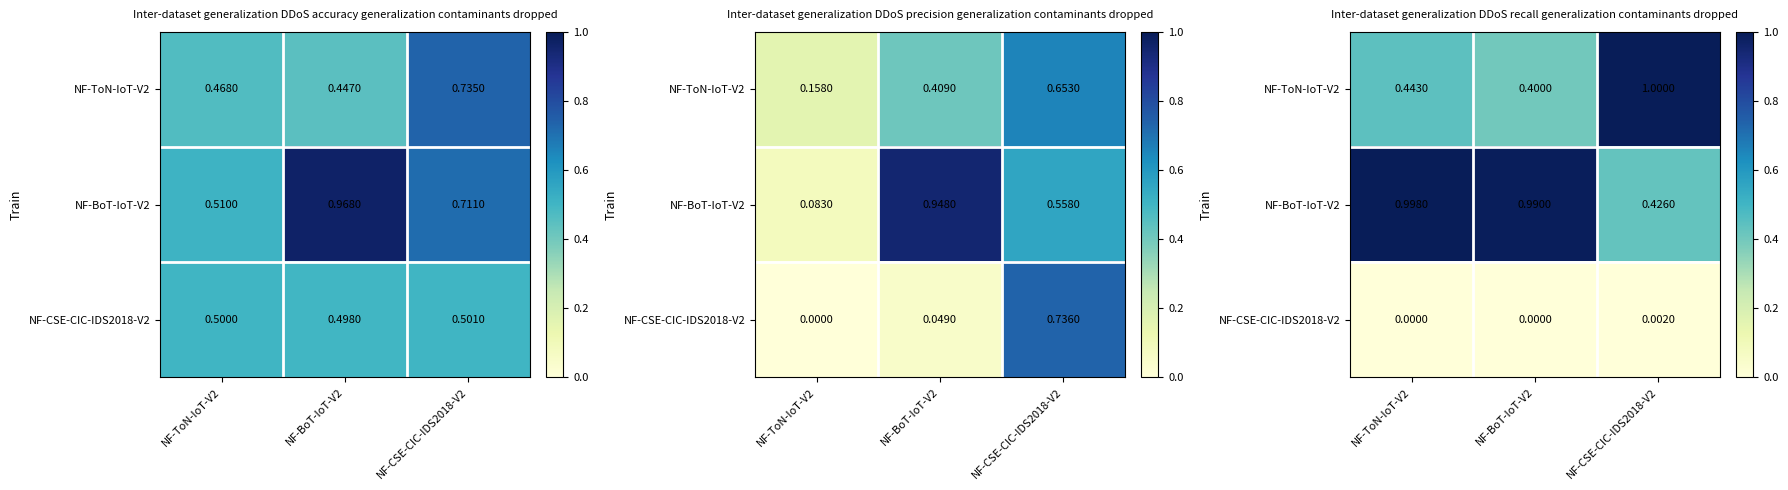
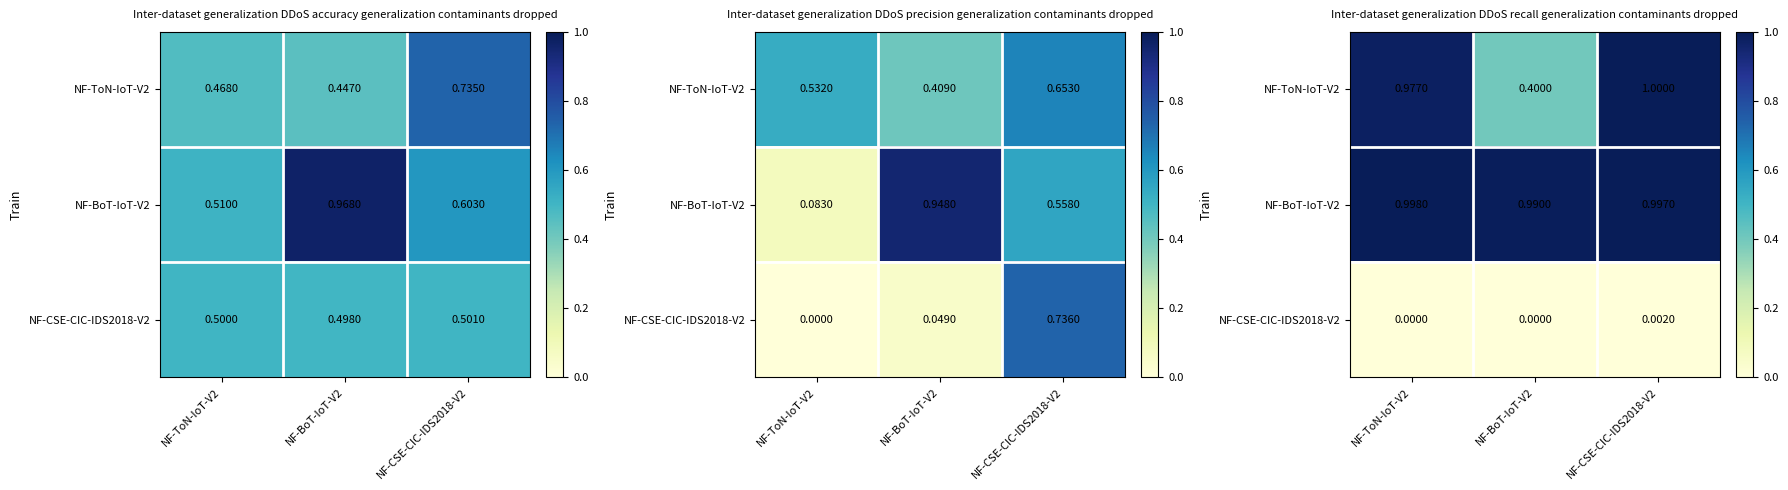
  {
    "Inter-dataset generalization DDoS accuracy generalization contaminants dropped": {
      "NF-ToN-IoT-V2": {
        "NF-ToN-IoT-V2": 0.4680,
        "NF-BoT-IoT-V2": 0.4470,
        "NF-CSE-CIC-IDS2018-V2": 0.7350
      },
      "NF-BoT-IoT-V2": {
        "NF-ToN-IoT-V2": 0.5100,
        "NF-BoT-IoT-V2": 0.9680,
-       "NF-CSE-CIC-IDS2018-V2": 0.7110
+       "NF-CSE-CIC-IDS2018-V2": 0.6030
      },
      "NF-CSE-CIC-IDS2018-V2": {
        "NF-ToN-IoT-V2": 0.5000,
        "NF-BoT-IoT-V2": 0.4980,
        "NF-CSE-CIC-IDS2018-V2": 0.5010
      }
    },
    "Inter-dataset generalization DDoS precision generalization contaminants dropped": {
      "NF-ToN-IoT-V2": {
-       "NF-ToN-IoT-V2": 0.1580,
+       "NF-ToN-IoT-V2": 0.5320,
        "NF-BoT-IoT-V2": 0.4090,
        "NF-CSE-CIC-IDS2018-V2": 0.6530
      },
      "NF-BoT-IoT-V2": {
        "NF-ToN-IoT-V2": 0.0830,
        "NF-BoT-IoT-V2": 0.9480,
        "NF-CSE-CIC-IDS2018-V2": 0.5580
      },
      "NF-CSE-CIC-IDS2018-V2": {
        "NF-ToN-IoT-V2": 0.0000,
        "NF-BoT-IoT-V2": 0.0490,
        "NF-CSE-CIC-IDS2018-V2": 0.7360
      }
    },
    "Inter-dataset generalization DDoS recall generalization contaminants dropped": {
      "NF-ToN-IoT-V2": {
-       "NF-ToN-IoT-V2": 0.4430,
+       "NF-ToN-IoT-V2": 0.9770,
        "NF-BoT-IoT-V2": 0.4000,
        "NF-CSE-CIC-IDS2018-V2": 1.0000
      },
      "NF-BoT-IoT-V2": {
        "NF-ToN-IoT-V2": 0.9980,
        "NF-BoT-IoT-V2": 0.9900,
-       "NF-CSE-CIC-IDS2018-V2": 0.4260
+       "NF-CSE-CIC-IDS2018-V2": 0.9970
      },
      "NF-CSE-CIC-IDS2018-V2": {
        "NF-ToN-IoT-V2": 0.0000,
        "NF-BoT-IoT-V2": 0.0000,
        "NF-CSE-CIC-IDS2018-V2": 0.0020
      }
    }
  }
